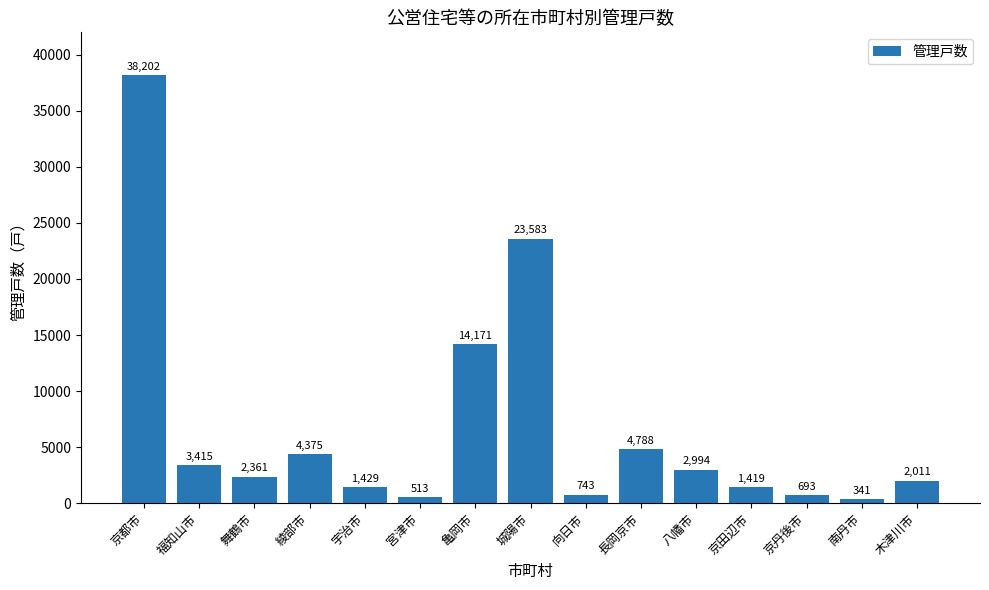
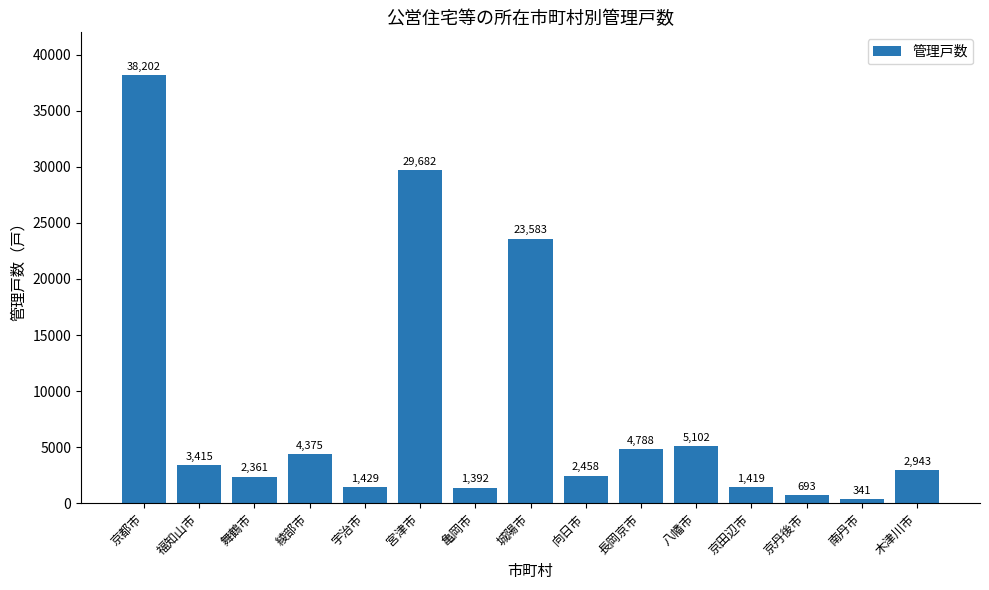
  {
    "京都市": "38,202",
    "福知山市": "3,415",
    "舞鶴市": "2,361",
    "綾部市": "4,375",
    "宇治市": "1,429",
-   "宮津市": "513",
-   "亀岡市": "14,171",
+   "宮津市": "29,682",
+   "亀岡市": "1,392",
    "城陽市": "23,583",
-   "向日市": "743",
+   "向日市": "2,458",
    "長岡京市": "4,788",
-   "八幡市": "2,994",
+   "八幡市": "5,102",
    "京田辺市": "1,419",
    "京丹後市": "693",
    "南丹市": "341",
-   "木津川市": "2,011"
+   "木津川市": "2,943"
  }
